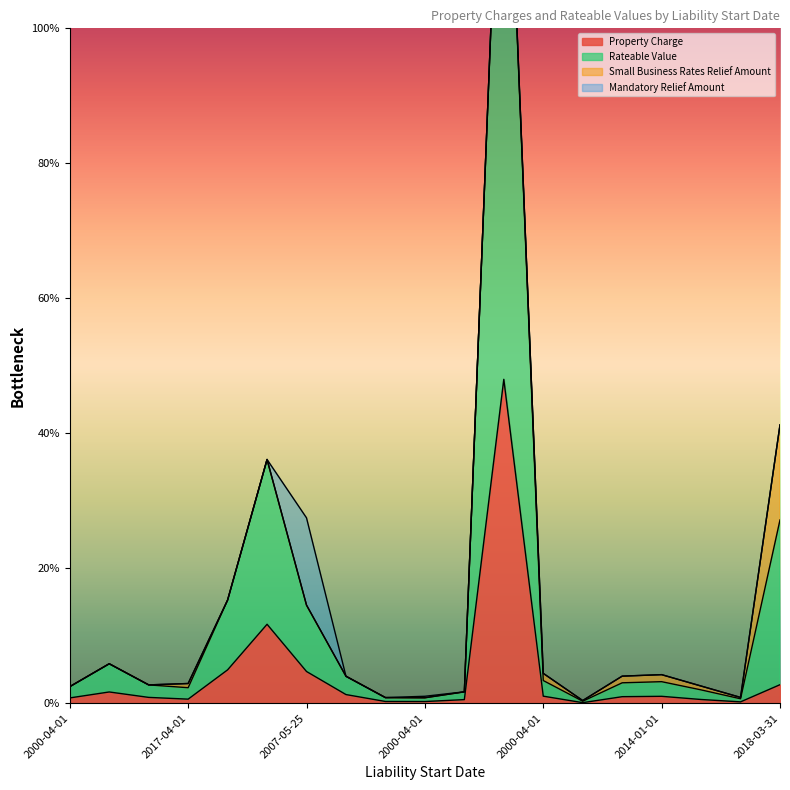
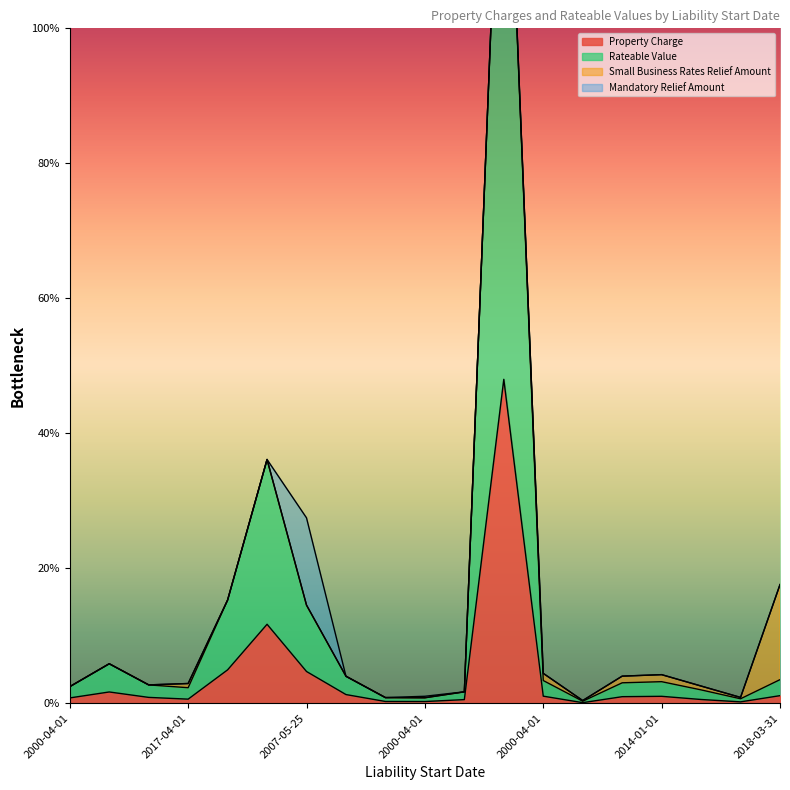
  {
    "Property Charge": {
      "2007-05-25": "5%",
-     "2018-03-31": "3%"
+     "2018-03-31": "1%"
    },
    "Rateable Value": {
-     "2018-03-31": "24%"
+     "2018-03-31": "2%"
    },
    "Mandatory Relief Amount": {
      "2007-05-25": "13%"
    }
  }
